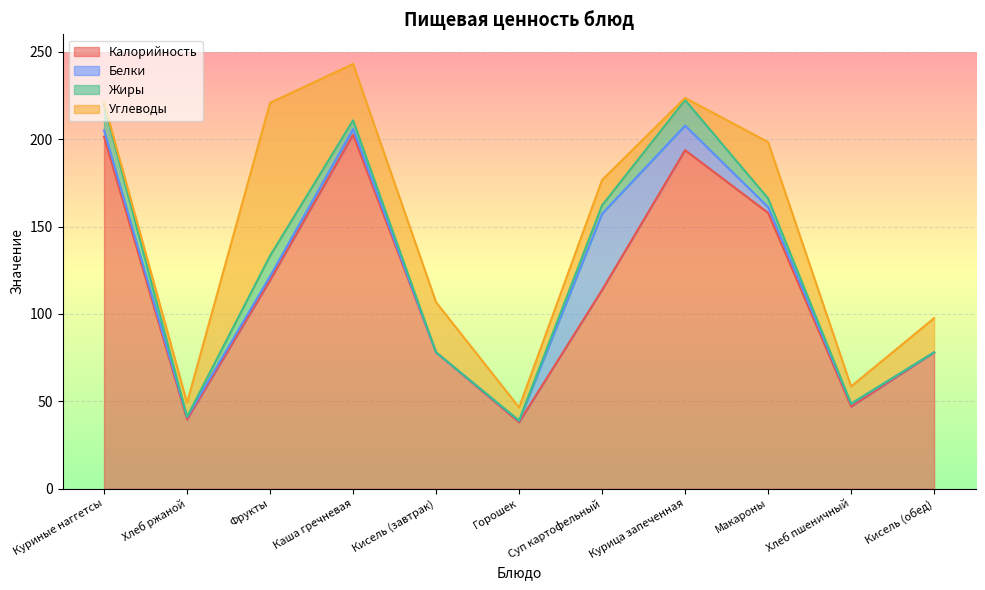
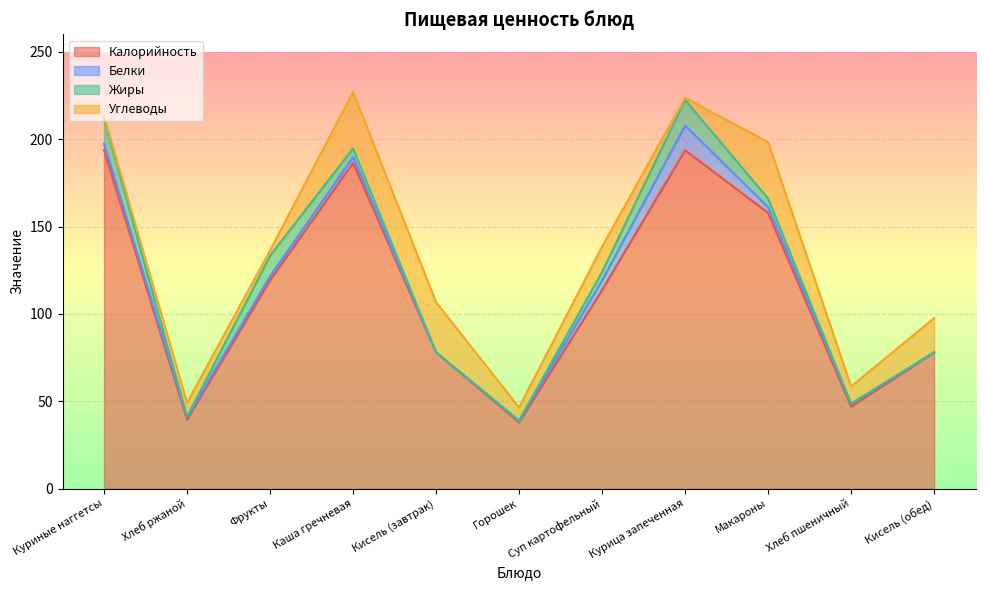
  {
    "Калорийность": {
-     "Куриные наггетсы": 201,
+     "Куриные наггетсы": 194,
      "Фрукты": 119,
-     "Каша гречневая": 203,
+     "Каша гречневая": 186,
      "Суп картофельный": 114,
      "Курица запеченная": 194,
      "Макароны": 158,
      "Хлеб пшеничный": 47
    },
    "Белки": {
      "Куриные наггетсы": 4,
      "Фрукты": 2,
      "Каша гречневая": 3,
-     "Суп картофельный": 44,
+     "Суп картофельный": 6,
      "Курица запеченная": 14,
      "Макароны": 3
    },
    "Жиры": {
      "Фрукты": 12,
      "Каша гречневая": 5,
      "Суп картофельный": 5,
      "Макароны": 5
    },
    "Углеводы": {
      "Хлеб ржаной": 8,
-     "Фрукты": 88,
+     "Фрукты": 3,
      "Каша гречневая": 32,
      "Кисель (завтрак)": 29,
      "Горошек": 8,
      "Суп картофельный": 14,
      "Макароны": 32,
      "Хлеб пшеничный": 10,
      "Кисель (обед)": 20
    }
  }
